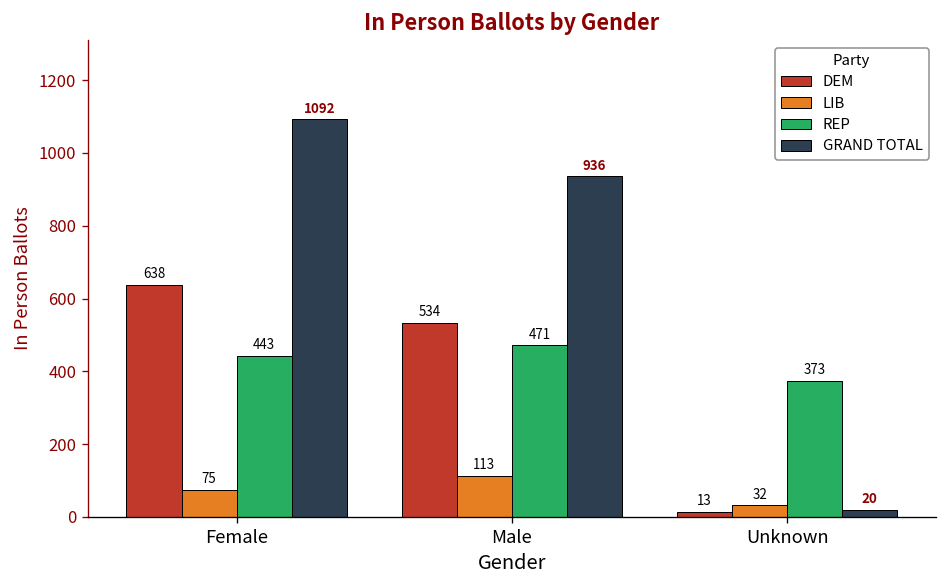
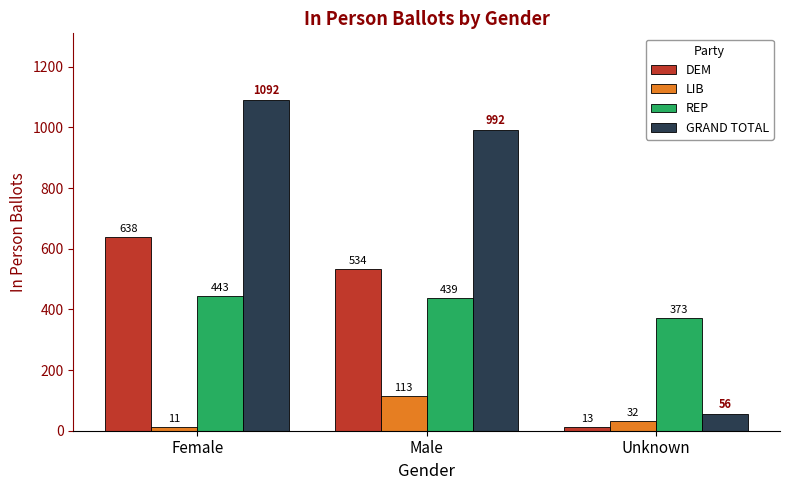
  {
    "DEM": {
      "Female": 638,
      "Male": 534,
      "Unknown": 13
    },
    "LIB": {
-     "Female": 75,
+     "Female": 11,
      "Male": 113,
      "Unknown": 32
    },
    "REP": {
      "Female": 443,
-     "Male": 471,
+     "Male": 439,
      "Unknown": 373
    },
    "GRAND TOTAL": {
      "Female": 1092,
-     "Male": 936,
-     "Unknown": 20
+     "Male": 992,
+     "Unknown": 56
    }
  }
